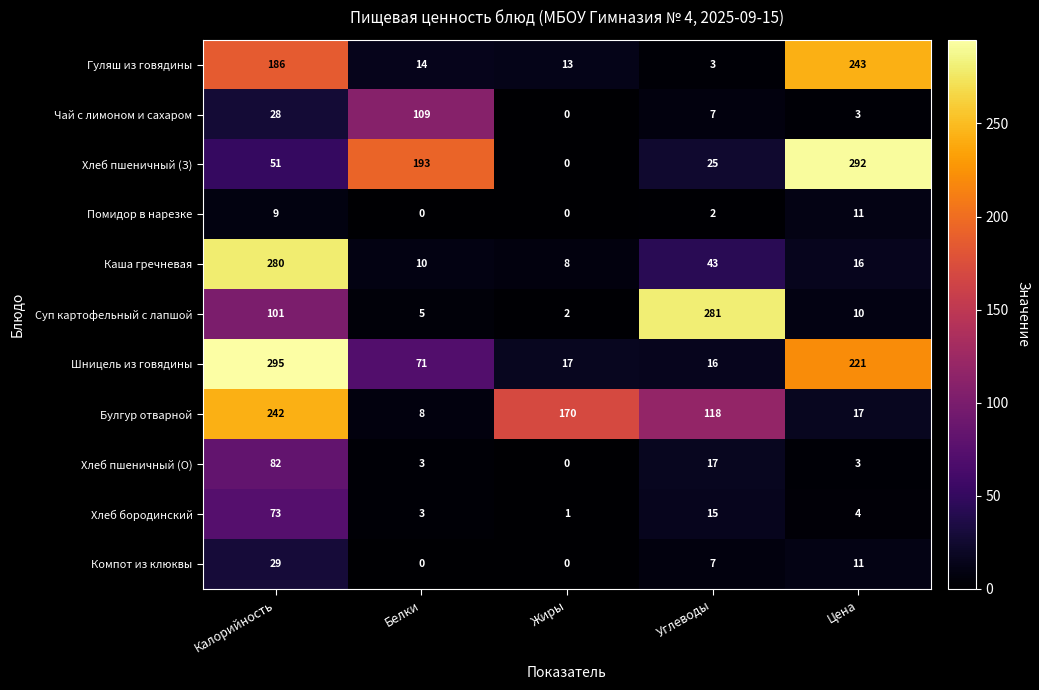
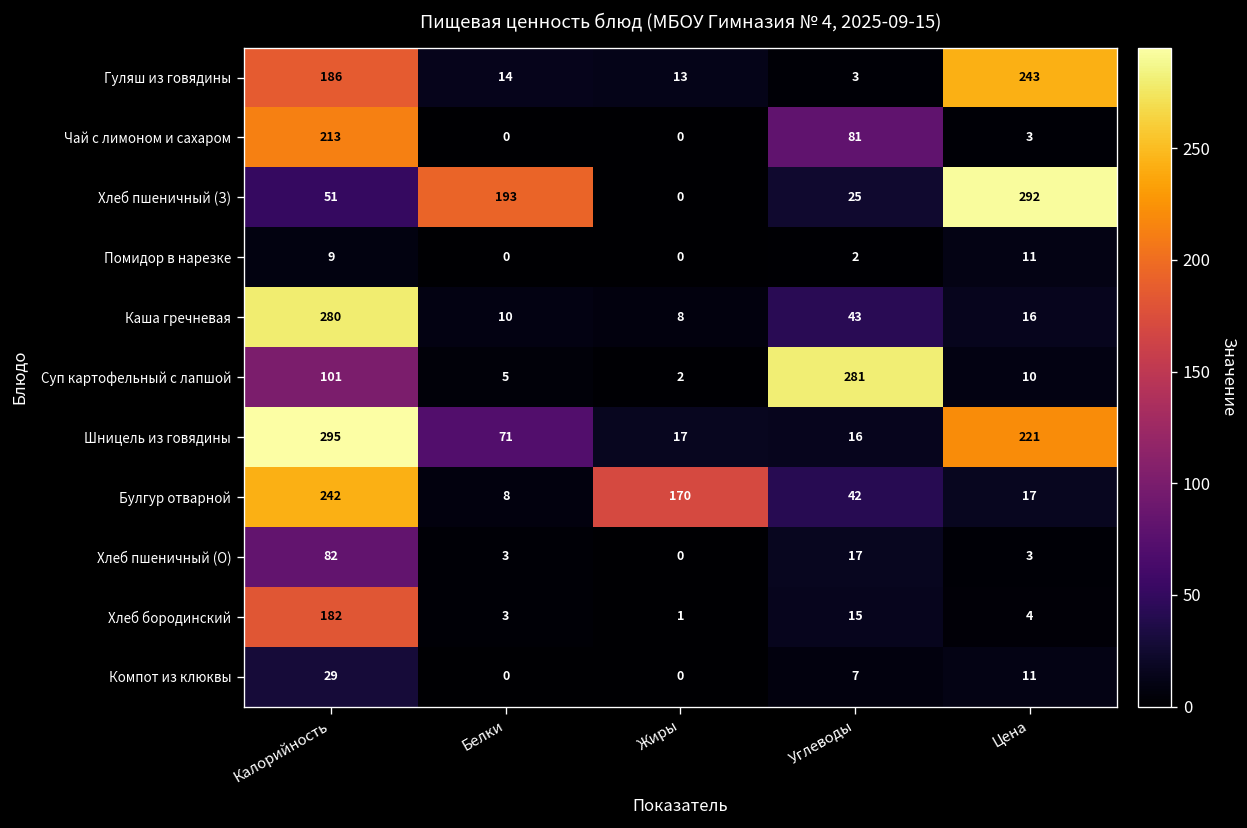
  {
    "Гуляш из говядины": {
      "Калорийность": 186,
      "Белки": 14,
      "Жиры": 13,
      "Углеводы": 3,
      "Цена": 243
    },
    "Чай с лимоном и сахаром": {
-     "Калорийность": 28,
-     "Белки": 109,
+     "Калорийность": 213,
+     "Белки": 0,
      "Жиры": 0,
-     "Углеводы": 7,
+     "Углеводы": 81,
      "Цена": 3
    },
    "Хлеб пшеничный (З)": {
      "Калорийность": 51,
      "Белки": 193,
      "Жиры": 0,
      "Углеводы": 25,
      "Цена": 292
    },
    "Помидор в нарезке": {
      "Калорийность": 9,
      "Белки": 0,
      "Жиры": 0,
      "Углеводы": 2,
      "Цена": 11
    },
    "Каша гречневая": {
      "Калорийность": 280,
      "Белки": 10,
      "Жиры": 8,
      "Углеводы": 43,
      "Цена": 16
    },
    "Суп картофельный с лапшой": {
      "Калорийность": 101,
      "Белки": 5,
      "Жиры": 2,
      "Углеводы": 281,
      "Цена": 10
    },
    "Шницель из говядины": {
      "Калорийность": 295,
      "Белки": 71,
      "Жиры": 17,
      "Углеводы": 16,
      "Цена": 221
    },
    "Булгур отварной": {
      "Калорийность": 242,
      "Белки": 8,
      "Жиры": 170,
-     "Углеводы": 118,
+     "Углеводы": 42,
      "Цена": 17
    },
    "Хлеб пшеничный (О)": {
      "Калорийность": 82,
      "Белки": 3,
      "Жиры": 0,
      "Углеводы": 17,
      "Цена": 3
    },
    "Хлеб бородинский": {
-     "Калорийность": 73,
+     "Калорийность": 182,
      "Белки": 3,
      "Жиры": 1,
      "Углеводы": 15,
      "Цена": 4
    },
    "Компот из клюквы": {
      "Калорийность": 29,
      "Белки": 0,
      "Жиры": 0,
      "Углеводы": 7,
      "Цена": 11
    }
  }
